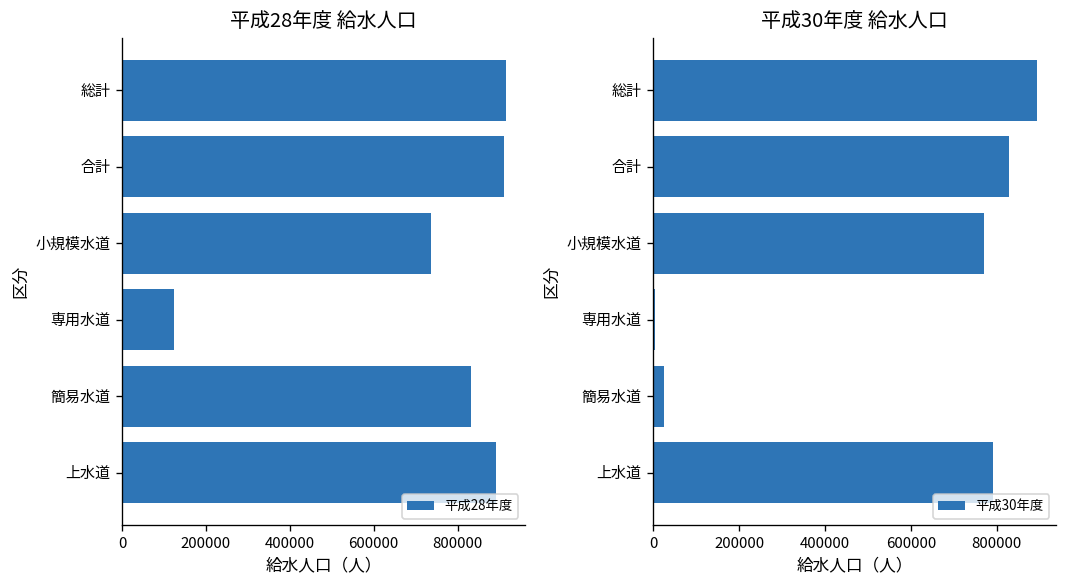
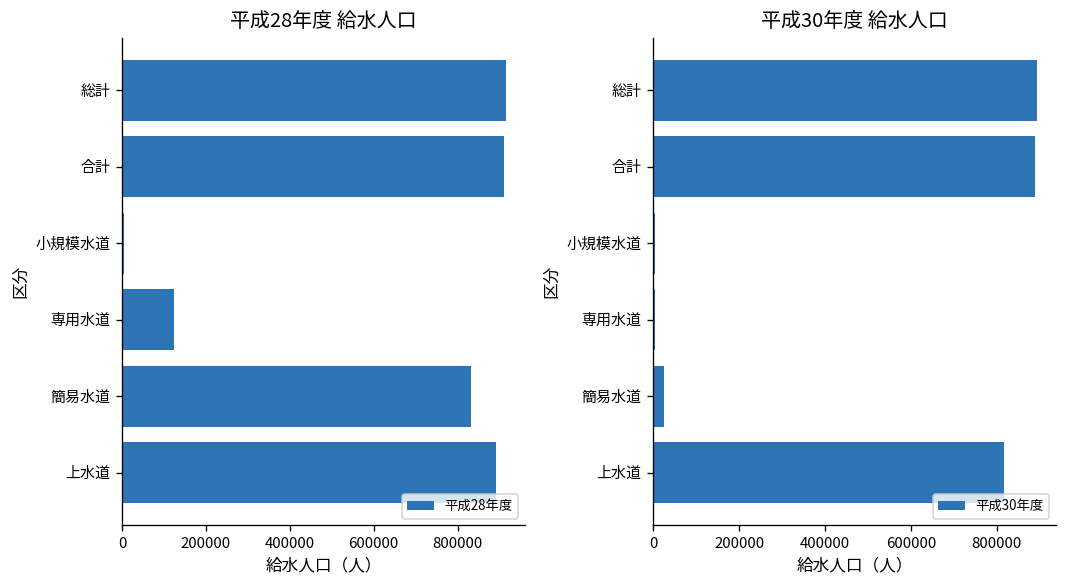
  {
    "平成28年度 給水人口": {
      "総計": 920000,
      "合計": 910000,
-     "小規模水道": 740000,
+     "小規模水道": 0,
      "専用水道": 120000,
      "簡易水道": 830000,
      "上水道": 890000
    },
    "平成30年度 給水人口": {
      "総計": 890000,
-     "合計": 830000,
-     "小規模水道": 770000,
+     "合計": 890000,
+     "小規模水道": 0,
      "簡易水道": 30000,
-     "上水道": 790000
+     "上水道": 820000
    }
  }
